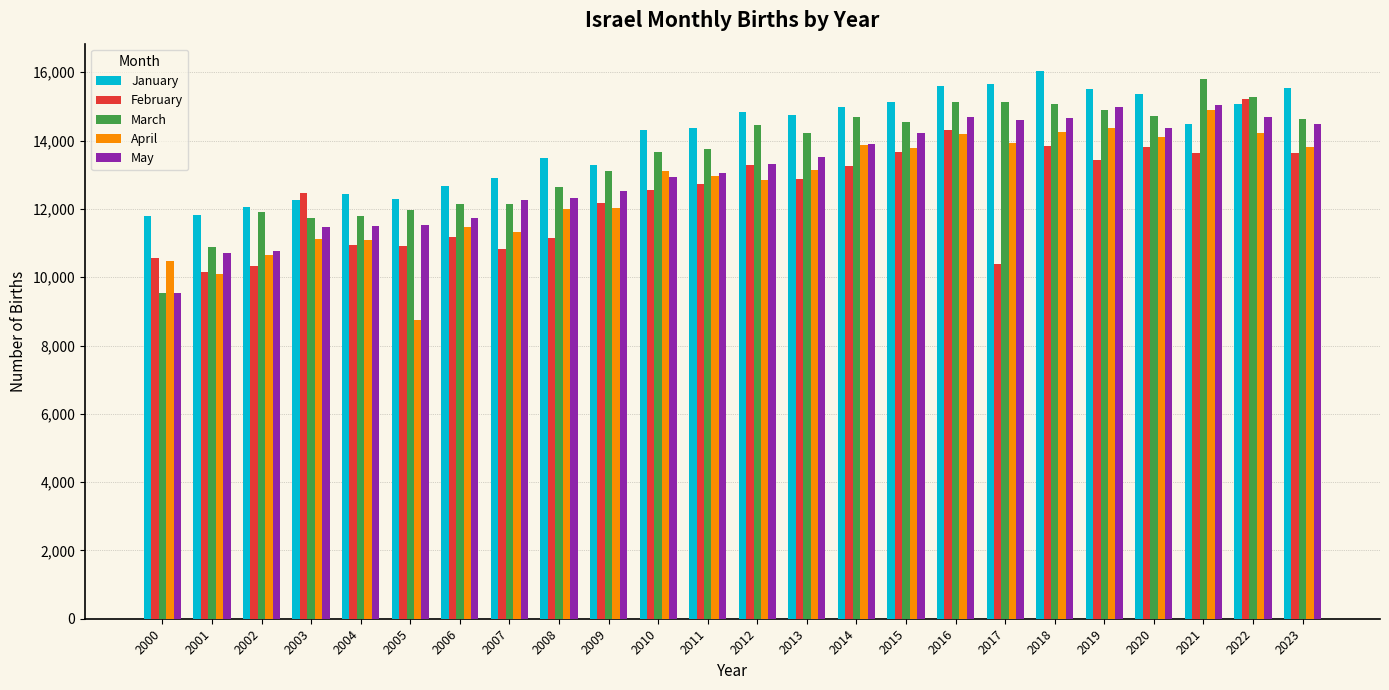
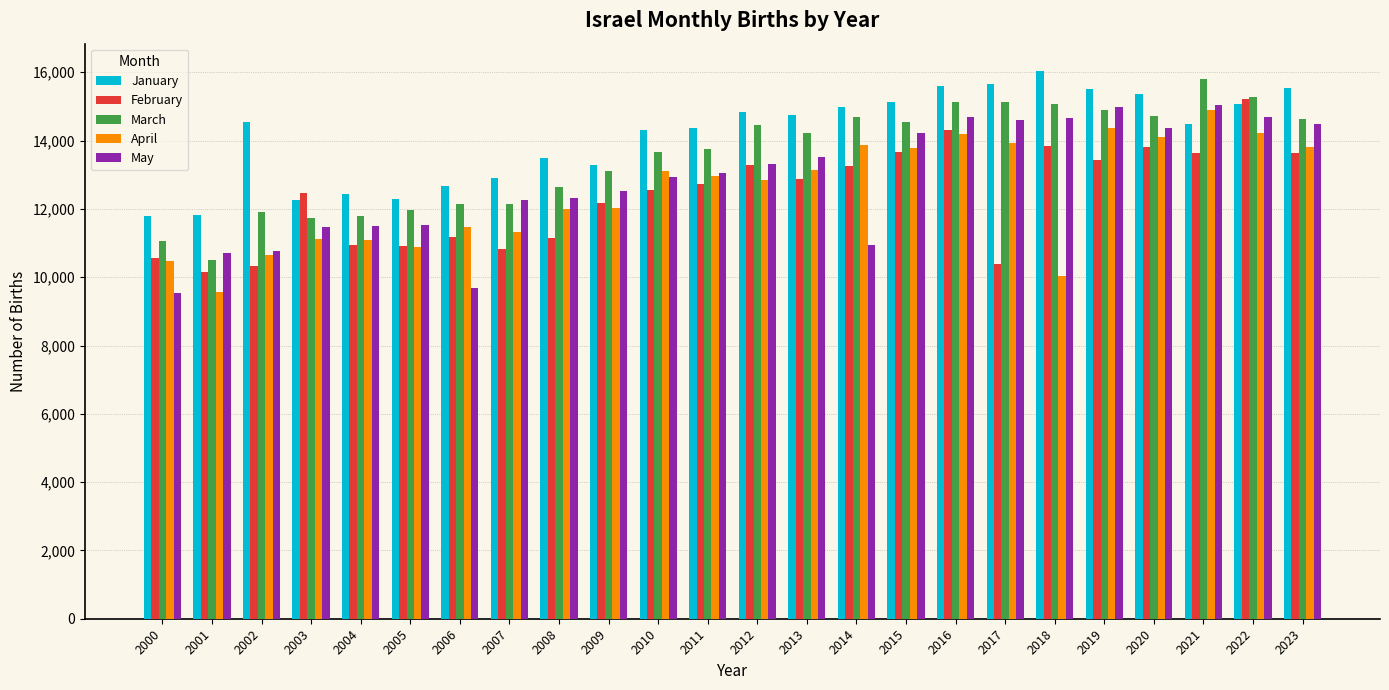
  {
    "January": {
      "2000": "11,800",
      "2001": "11,800",
-     "2002": "12,100",
+     "2002": "14,500",
      "2003": "12,300",
      "2004": "12,400",
      "2005": "12,300",
      "2006": "12,700",
      "2007": "12,900",
      "2008": "13,500",
      "2009": "13,300",
      "2010": "14,300",
      "2011": "14,400",
      "2012": "14,800",
      "2013": "14,800",
      "2014": "15,000",
      "2015": "15,100",
      "2016": "15,600",
      "2017": "15,600",
      "2018": "16,000",
      "2019": "15,500",
      "2020": "15,400",
      "2021": "14,500",
      "2022": "15,100",
      "2023": "15,500"
    },
    "February": {
      "2000": "10,600",
      "2001": "10,100",
      "2002": "10,300",
      "2003": "12,500",
      "2004": "10,900",
      "2005": "10,900",
      "2006": "11,200",
      "2007": "10,800",
      "2008": "11,200",
      "2009": "12,200",
      "2010": "12,500",
      "2011": "12,700",
      "2012": "13,300",
      "2013": "12,900",
      "2014": "13,200",
      "2015": "13,700",
      "2016": "14,300",
      "2017": "10,400",
      "2018": "13,800",
      "2019": "13,400",
      "2020": "13,800",
      "2021": "13,600",
      "2022": "15,200",
      "2023": "13,700"
    },
    "March": {
-     "2000": "9,500",
-     "2001": "10,900",
+     "2000": "11,100",
+     "2001": "10,500",
      "2002": "11,900",
      "2003": "11,700",
      "2004": "11,800",
      "2005": "12,000",
      "2006": "12,100",
      "2007": "12,100",
      "2008": "12,600",
      "2009": "13,100",
      "2010": "13,700",
      "2011": "13,800",
      "2012": "14,500",
      "2013": "14,200",
      "2014": "14,700",
      "2015": "14,500",
      "2016": "15,100",
      "2017": "15,100",
      "2018": "15,100",
      "2019": "14,900",
      "2020": "14,700",
      "2021": "15,800",
      "2022": "15,300",
      "2023": "14,600"
    },
    "April": {
      "2000": "10,500",
-     "2001": "10,100",
+     "2001": "9,600",
      "2002": "10,700",
      "2003": "11,100",
      "2004": "11,100",
-     "2005": "8,800",
+     "2005": "10,900",
      "2006": "11,500",
      "2007": "11,300",
      "2008": "12,000",
      "2009": "12,000",
      "2010": "13,100",
      "2011": "12,900",
      "2012": "12,800",
      "2013": "13,100",
      "2014": "13,900",
      "2015": "13,800",
      "2016": "14,200",
      "2017": "13,900",
-     "2018": "14,200",
+     "2018": "10,000",
      "2019": "14,400",
      "2020": "14,100",
      "2021": "14,900",
      "2022": "14,200",
      "2023": "13,800"
    },
    "May": {
      "2000": "9,500",
      "2001": "10,700",
      "2002": "10,800",
      "2003": "11,500",
      "2004": "11,500",
      "2005": "11,500",
-     "2006": "11,700",
+     "2006": "9,700",
      "2007": "12,300",
      "2008": "12,300",
      "2009": "12,500",
      "2010": "12,900",
      "2011": "13,000",
      "2012": "13,300",
      "2013": "13,500",
-     "2014": "13,900",
+     "2014": "10,900",
      "2015": "14,200",
      "2016": "14,700",
      "2017": "14,600",
      "2018": "14,700",
      "2019": "15,000",
      "2020": "14,400",
      "2021": "15,100",
      "2022": "14,700",
      "2023": "14,500"
    }
  }
